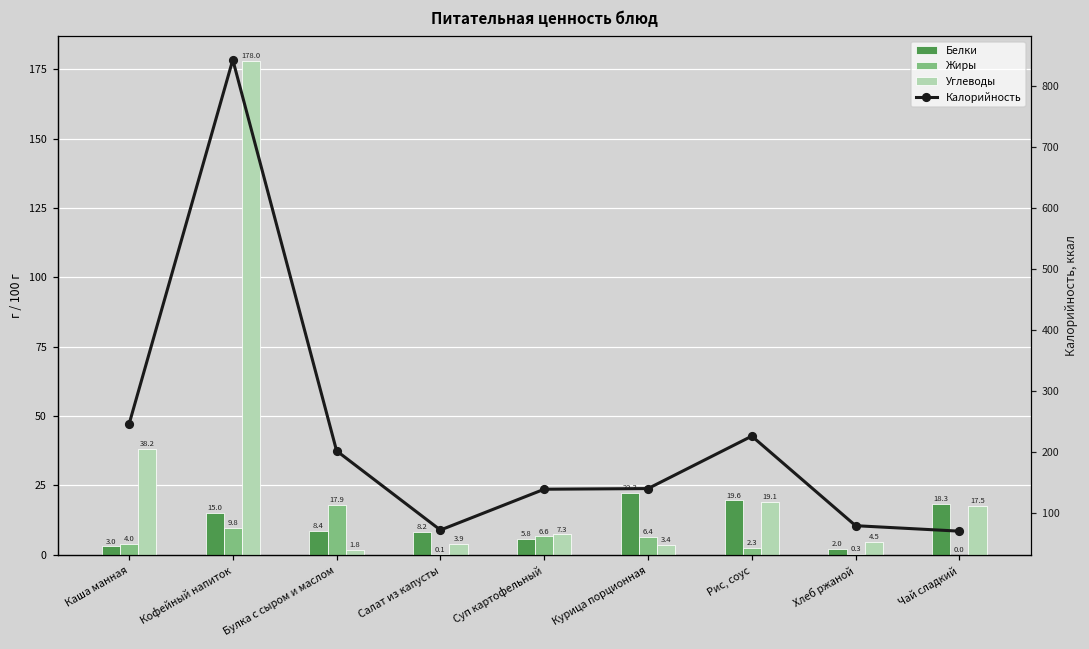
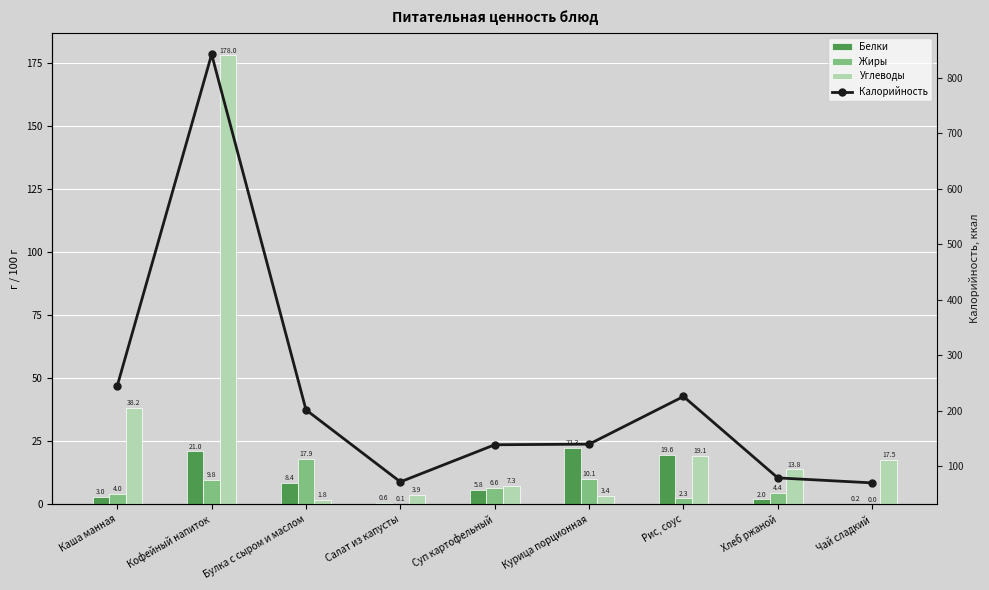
  {
    "Белки": {
      "Каша манная": 3.0,
-     "Кофейный напиток": 15.0,
+     "Кофейный напиток": 21.0,
      "Булка с сыром и маслом": 8.4,
-     "Салат из капусты": 8.2,
+     "Салат из капусты": 0.6,
      "Суп картофельный": 5.8,
      "Курица порционная": 22.3,
      "Рис, соус": 19.6,
      "Хлеб ржаной": 2.0,
-     "Чай сладкий": 18.3
+     "Чай сладкий": 0.2
    },
    "Жиры": {
      "Каша манная": 4.0,
      "Кофейный напиток": 9.8,
      "Булка с сыром и маслом": 17.9,
      "Салат из капусты": 0.1,
      "Суп картофельный": 6.6,
-     "Курица порционная": 6.4,
+     "Курица порционная": 10.1,
      "Рис, соус": 2.3,
-     "Хлеб ржаной": 0.3,
+     "Хлеб ржаной": 4.4,
      "Чай сладкий": 0.0
    },
    "Углеводы": {
      "Каша манная": 38.2,
      "Кофейный напиток": 178.0,
      "Булка с сыром и маслом": 1.8,
      "Салат из капусты": 3.9,
      "Суп картофельный": 7.3,
      "Курица порционная": 3.4,
      "Рис, соус": 19.1,
-     "Хлеб ржаной": 4.5,
+     "Хлеб ржаной": 13.8,
      "Чай сладкий": 17.5
    }
  }
